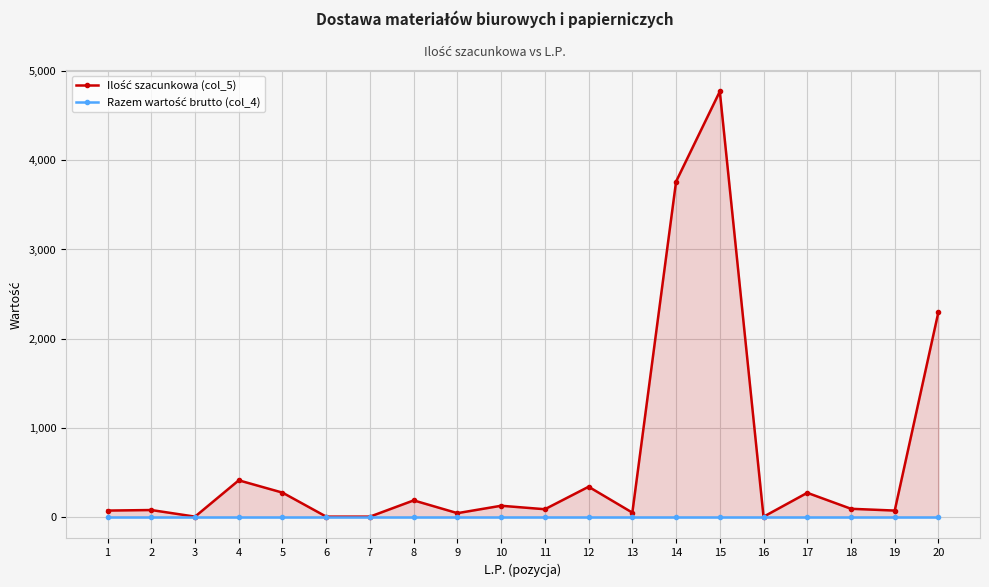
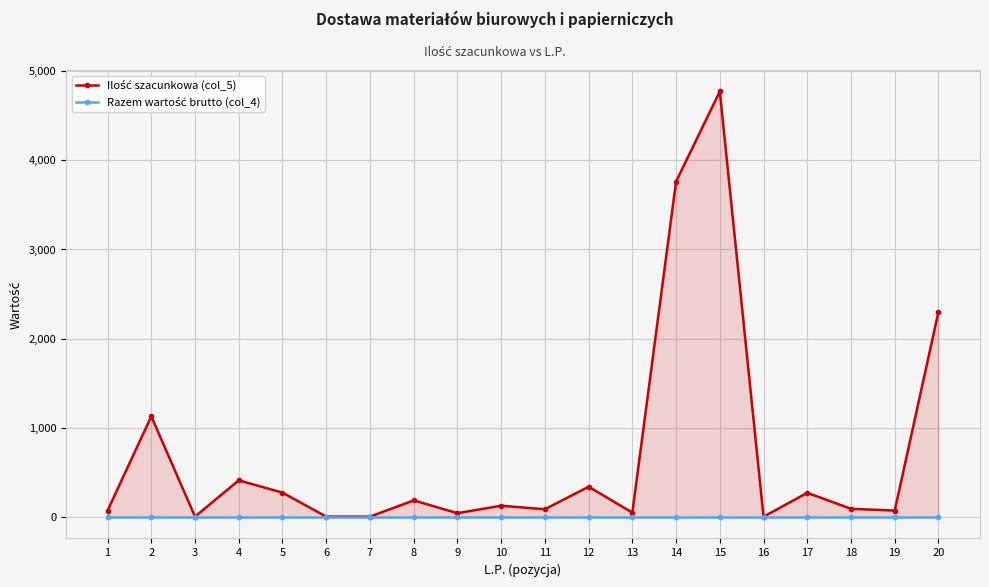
  {
    "Ilość szacunkowa (col_5)": {
      "1": "100",
-     "2": "100",
+     "2": "1,100",
      "4": "400",
      "5": "300",
      "8": "200",
      "9": "0",
      "10": "100",
      "11": "100",
      "12": "300",
      "13": "100",
      "14": "3,800",
      "15": "4,800",
      "17": "300",
      "18": "100",
      "19": "100",
      "20": "2,300"
    },
    "Razem wartość brutto (col_4)": {
      "1": "0",
      "2": "0",
      "4": "0",
      "5": "0",
      "8": "0",
      "9": "0",
      "10": "0",
      "11": "0",
      "12": "0",
      "13": "0",
      "14": "0",
      "15": "0",
      "17": "0",
      "18": "0",
      "19": "0",
      "20": "0"
    }
  }
